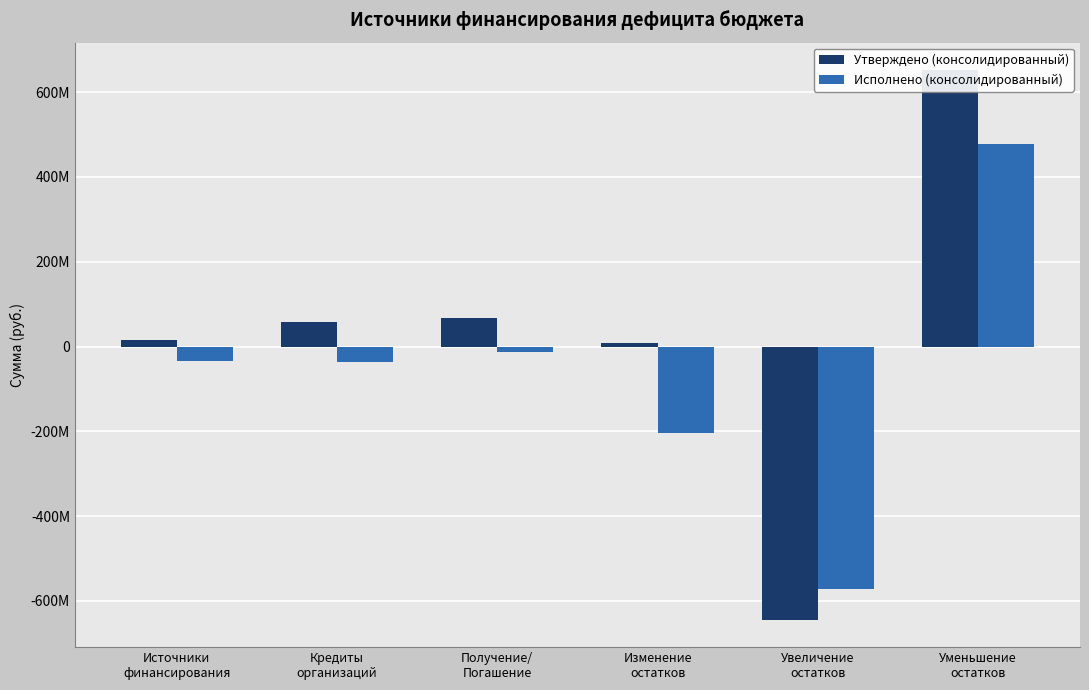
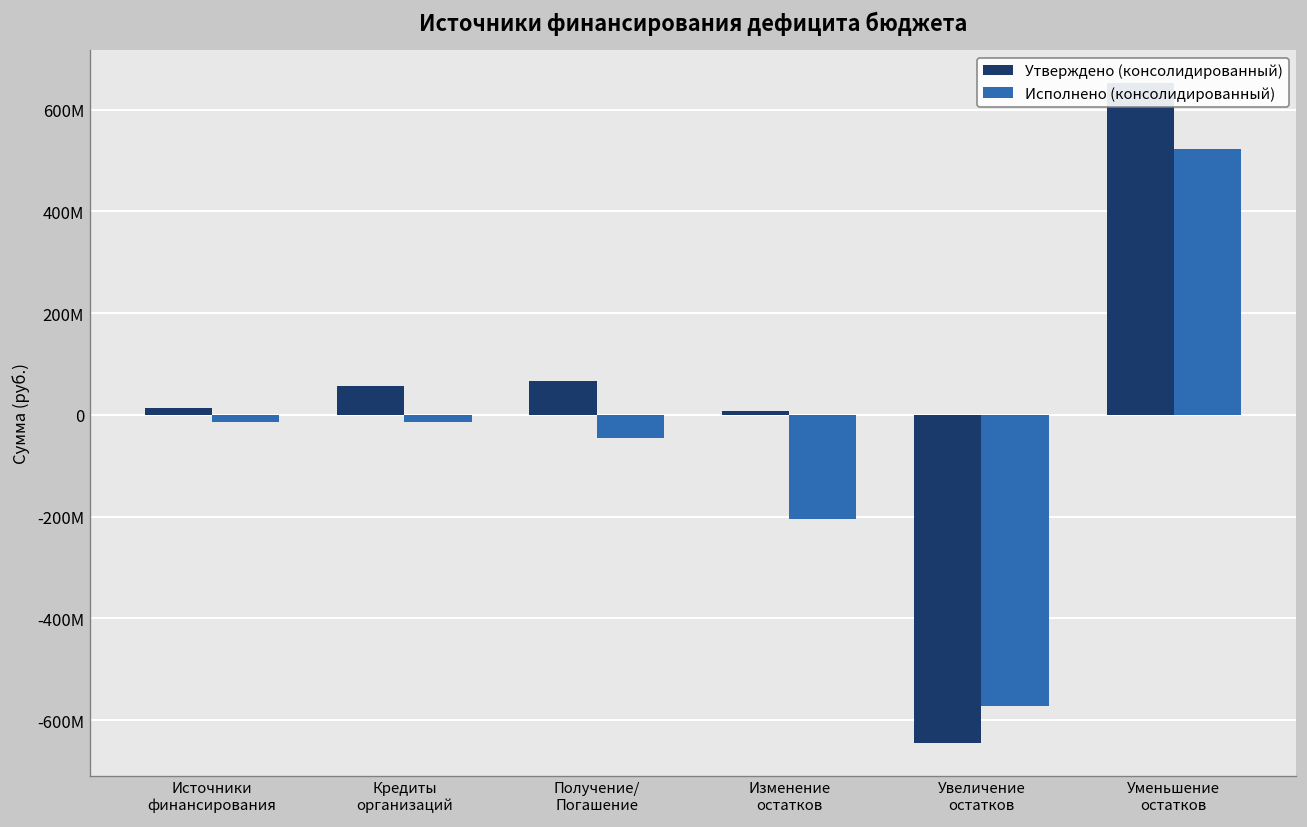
  {
    "Утверждено (консолидированный)": {
      "Источники финансирования": 10000000,
      "Кредиты организаций": 60000000,
      "Получение/ Погашение": 70000000,
      "Изменение остатков": 10000000,
      "Увеличение остатков": -640000000
    },
    "Исполнено (консолидированный)": {
-     "Источники финансирования": -30000000,
-     "Кредиты организаций": -40000000,
-     "Получение/ Погашение": -10000000,
+     "Источники финансирования": -10000000,
+     "Кредиты организаций": -10000000,
+     "Получение/ Погашение": -40000000,
      "Изменение остатков": -200000000,
      "Увеличение остатков": -570000000,
-     "Уменьшение остатков": 480000000
+     "Уменьшение остатков": 520000000
    }
  }
